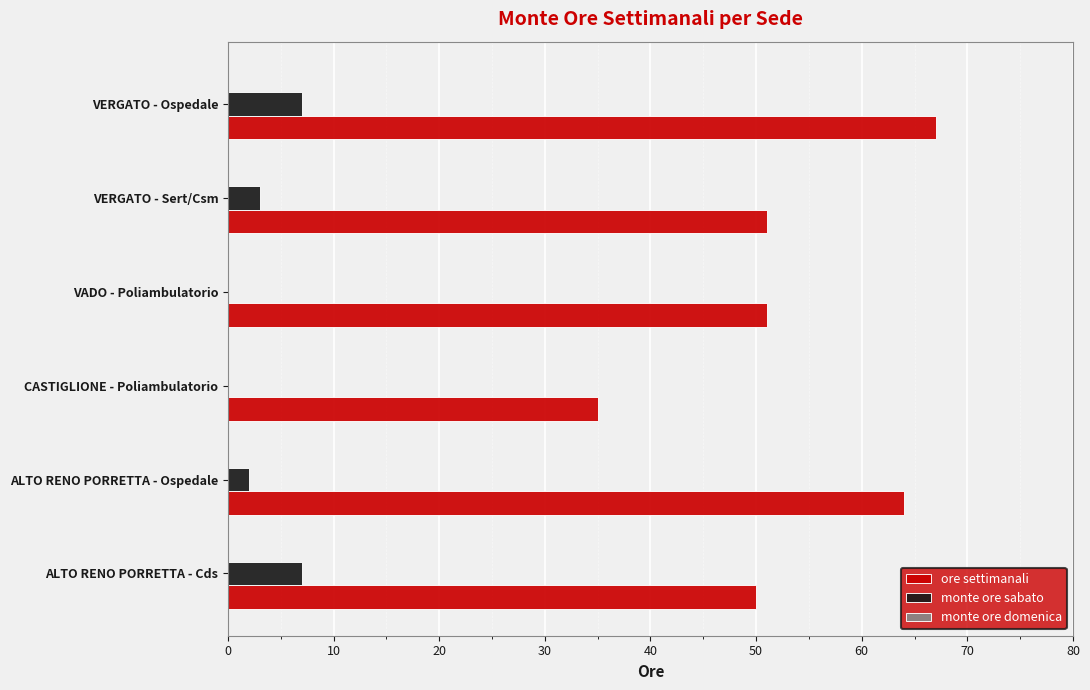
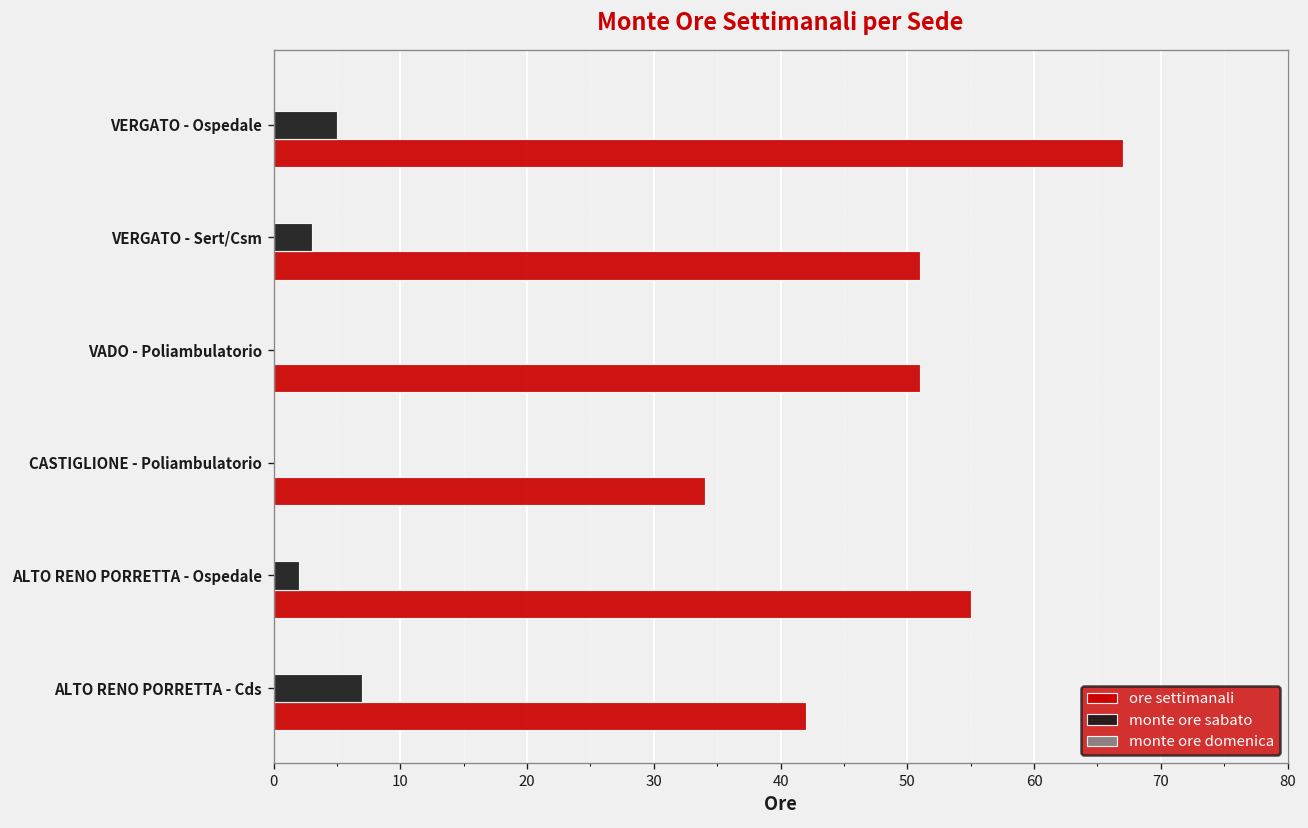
  {
    "ore settimanali": {
      "VERGATO - Ospedale": 67,
      "VERGATO - Sert/Csm": 51,
      "VADO - Poliambulatorio": 51,
-     "CASTIGLIONE - Poliambulatorio": 35,
-     "ALTO RENO PORRETTA - Ospedale": 64,
-     "ALTO RENO PORRETTA - Cds": 50
+     "CASTIGLIONE - Poliambulatorio": 34,
+     "ALTO RENO PORRETTA - Ospedale": 55,
+     "ALTO RENO PORRETTA - Cds": 42
    },
    "monte ore sabato": {
-     "VERGATO - Ospedale": 7,
+     "VERGATO - Ospedale": 5,
      "VERGATO - Sert/Csm": 3,
      "VADO - Poliambulatorio": 0,
      "CASTIGLIONE - Poliambulatorio": 0,
      "ALTO RENO PORRETTA - Ospedale": 2,
      "ALTO RENO PORRETTA - Cds": 7
    },
    "monte ore domenica": {
      "VERGATO - Ospedale": 0,
      "VERGATO - Sert/Csm": 0,
      "VADO - Poliambulatorio": 0,
      "CASTIGLIONE - Poliambulatorio": 0,
      "ALTO RENO PORRETTA - Ospedale": 0,
      "ALTO RENO PORRETTA - Cds": 0
    }
  }
